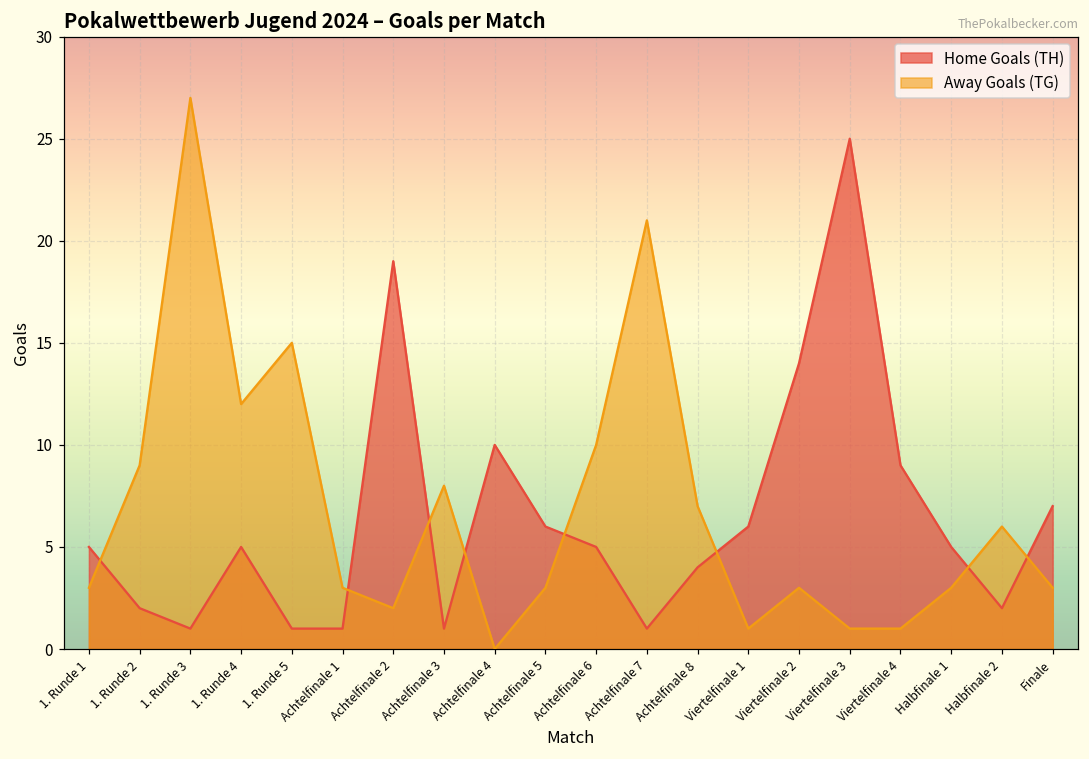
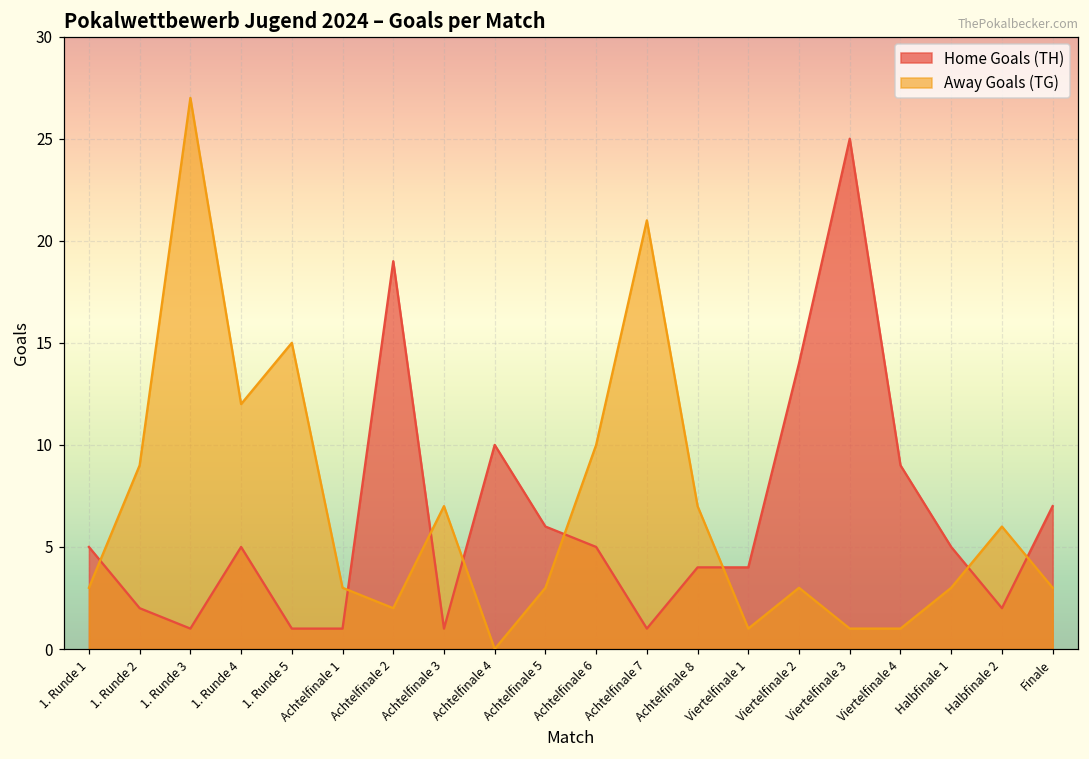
  {
    "Home Goals (TH)": {
      "1. Runde 1": 5,
      "1. Runde 2": 2,
      "1. Runde 3": 1,
      "1. Runde 4": 5,
      "1. Runde 5": 1,
      "Achtelfinale 1": 1,
      "Achtelfinale 2": 19,
      "Achtelfinale 3": 1,
      "Achtelfinale 4": 10,
      "Achtelfinale 5": 6,
      "Achtelfinale 6": 5,
      "Achtelfinale 7": 1,
      "Achtelfinale 8": 4,
-     "Viertelfinale 1": 6,
+     "Viertelfinale 1": 4,
      "Viertelfinale 2": 14,
      "Viertelfinale 3": 25,
      "Viertelfinale 4": 9,
      "Halbfinale 1": 5,
      "Halbfinale 2": 2,
      "Finale": 7
    },
    "Away Goals (TG)": {
      "1. Runde 1": 3,
      "1. Runde 2": 9,
      "1. Runde 3": 27,
      "1. Runde 4": 12,
      "1. Runde 5": 15,
      "Achtelfinale 1": 3,
      "Achtelfinale 2": 2,
-     "Achtelfinale 3": 8,
+     "Achtelfinale 3": 7,
      "Achtelfinale 4": 0,
      "Achtelfinale 5": 3,
      "Achtelfinale 6": 10,
      "Achtelfinale 7": 21,
      "Achtelfinale 8": 7,
      "Viertelfinale 1": 1,
      "Viertelfinale 2": 3,
      "Viertelfinale 3": 1,
      "Viertelfinale 4": 1,
      "Halbfinale 1": 3,
      "Halbfinale 2": 6,
      "Finale": 3
    }
  }
